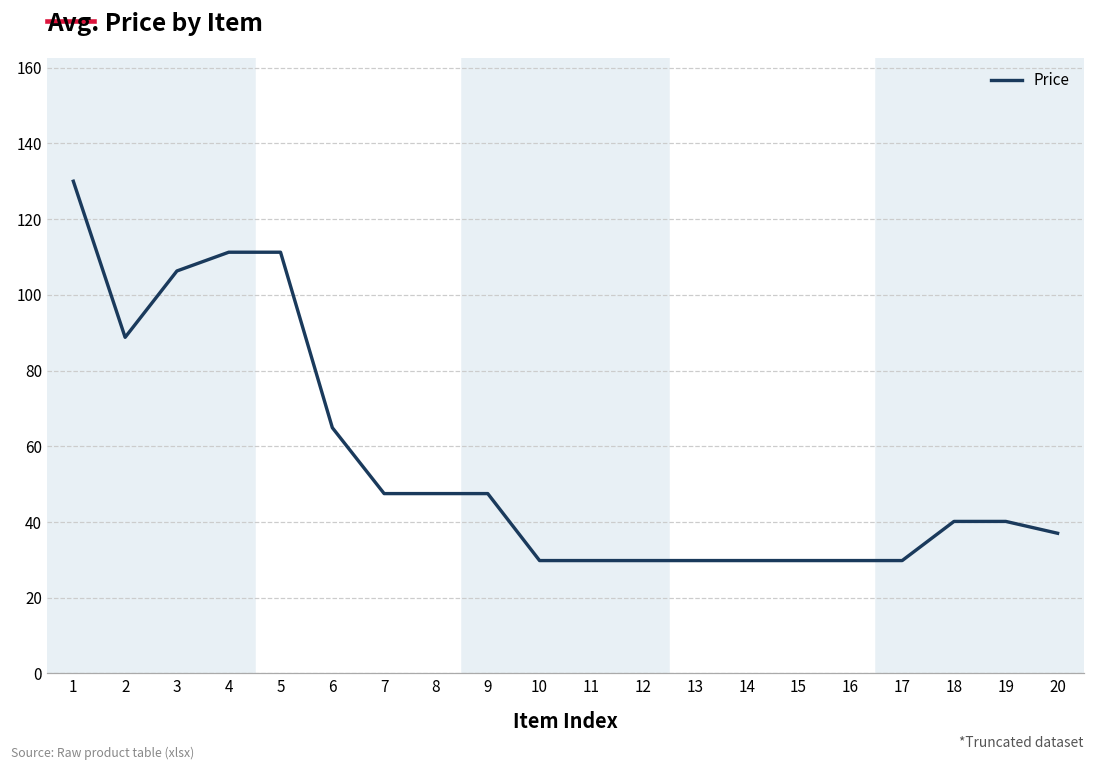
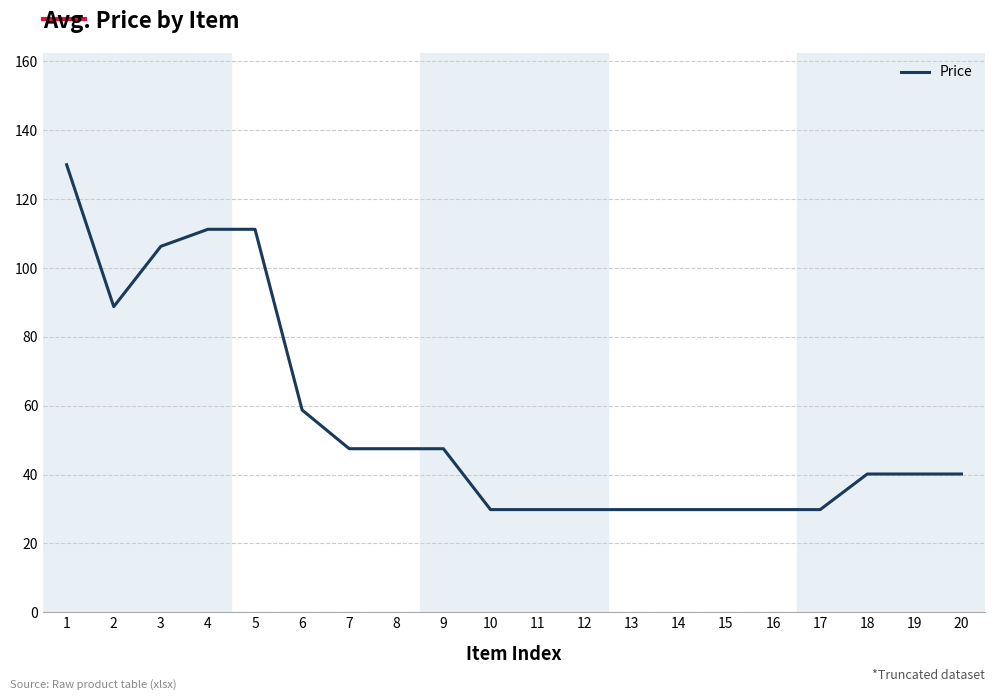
  {
    "1": 130,
    "2": 89,
    "3": 106,
    "4": 111,
    "5": 111,
-   "6": 65,
+   "6": 59,
    "7": 48,
    "8": 48,
    "9": 48,
    "10": 30,
    "11": 30,
    "12": 30,
    "13": 30,
    "14": 30,
    "15": 30,
    "16": 30,
    "17": 30,
    "18": 40,
    "19": 40,
-   "20": 37
+   "20": 40
  }
